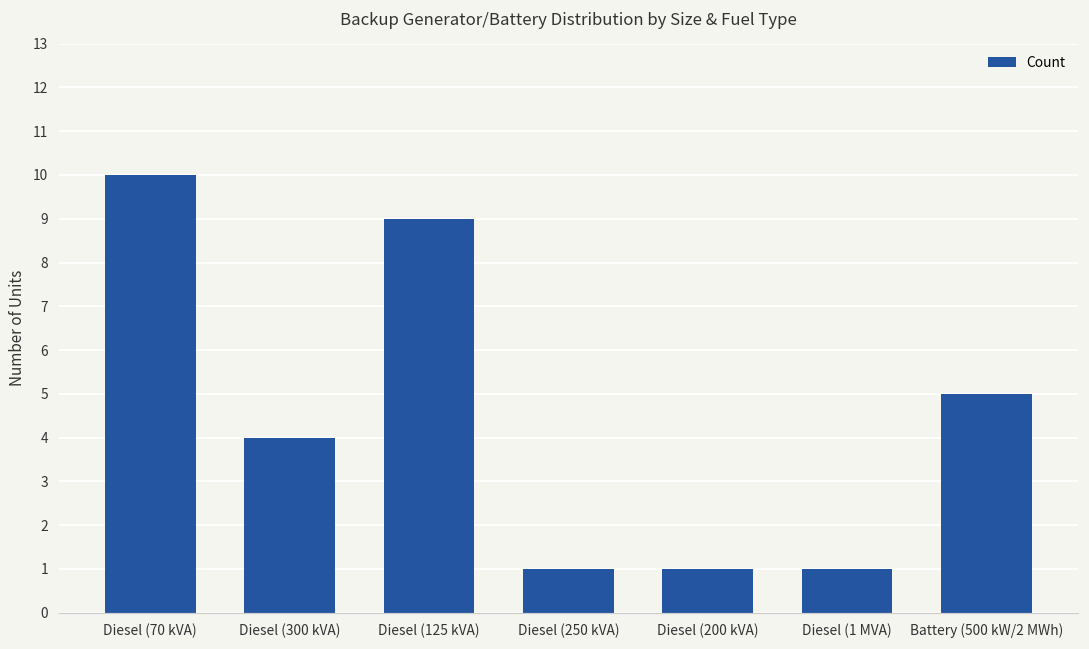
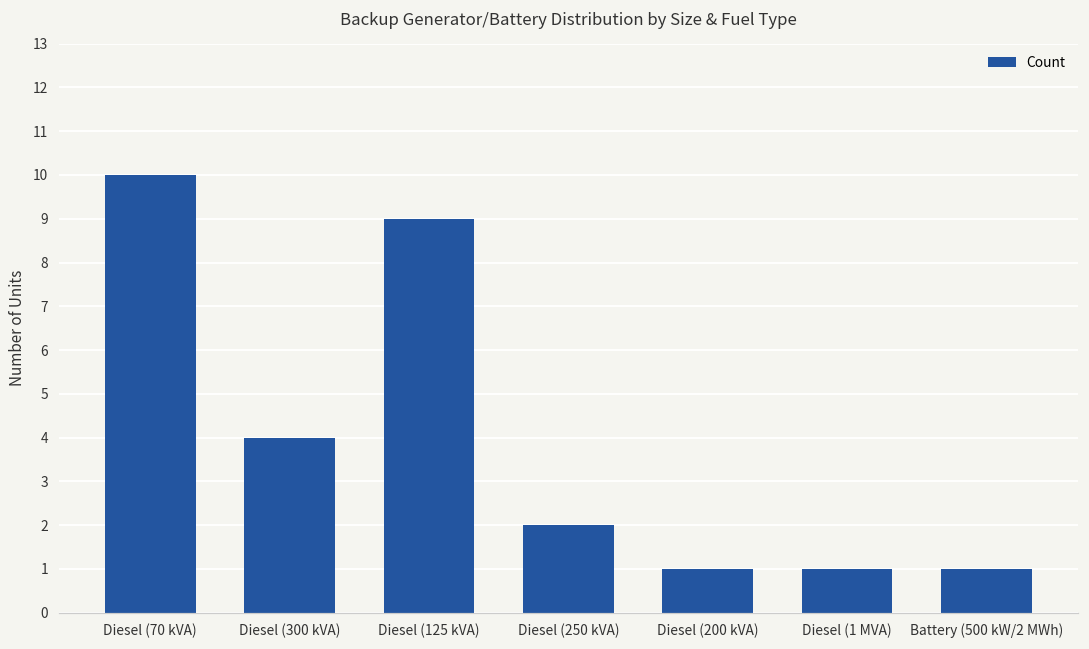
  {
    "Diesel (70 kVA)": 10,
    "Diesel (300 kVA)": 4,
    "Diesel (125 kVA)": 9,
-   "Diesel (250 kVA)": 1,
+   "Diesel (250 kVA)": 2,
    "Diesel (200 kVA)": 1,
    "Diesel (1 MVA)": 1,
-   "Battery (500 kW/2 MWh)": 5
+   "Battery (500 kW/2 MWh)": 1
  }
